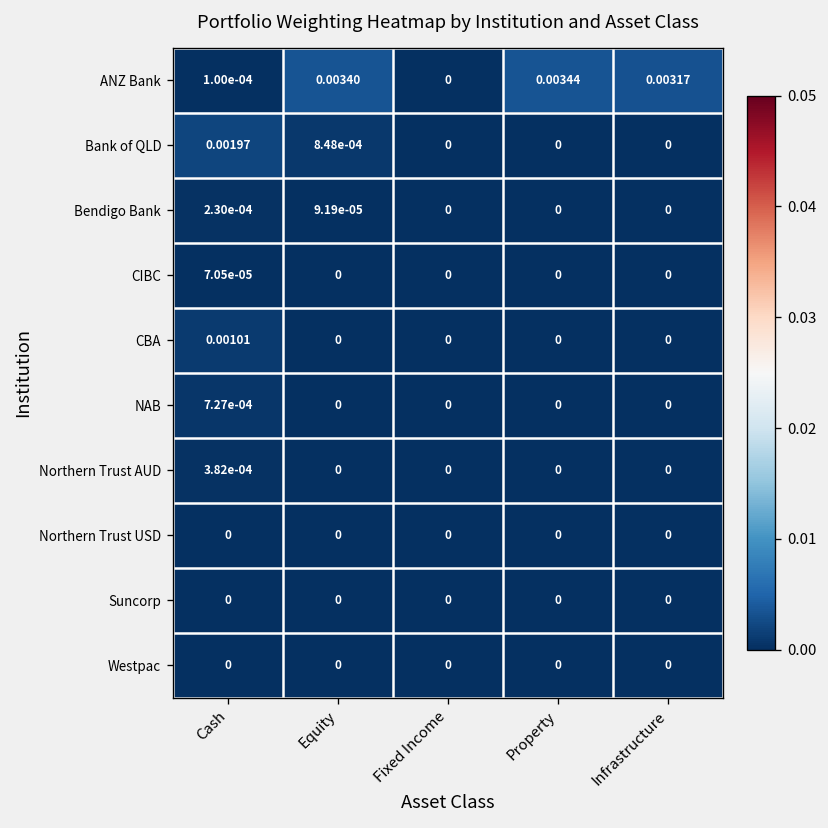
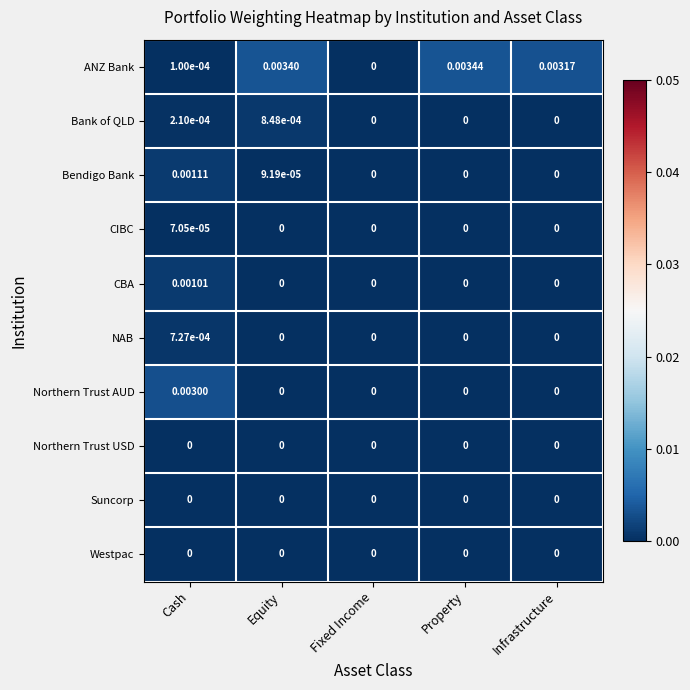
  {
    "ANZ Bank": {
      "Cash": "1.00e-04",
      "Equity": "0.00340",
      "Fixed Income": "0",
      "Property": "0.00344",
      "Infrastructure": "0.00317"
    },
    "Bank of QLD": {
-     "Cash": "0.00197",
+     "Cash": "2.10e-04",
      "Equity": "8.48e-04",
      "Fixed Income": "0",
      "Property": "0",
      "Infrastructure": "0"
    },
    "Bendigo Bank": {
-     "Cash": "2.30e-04",
+     "Cash": "0.00111",
      "Equity": "9.19e-05",
      "Fixed Income": "0",
      "Property": "0",
      "Infrastructure": "0"
    },
    "CIBC": {
      "Cash": "7.05e-05",
      "Equity": "0",
      "Fixed Income": "0",
      "Property": "0",
      "Infrastructure": "0"
    },
    "CBA": {
      "Cash": "0.00101",
      "Equity": "0",
      "Fixed Income": "0",
      "Property": "0",
      "Infrastructure": "0"
    },
    "NAB": {
      "Cash": "7.27e-04",
      "Equity": "0",
      "Fixed Income": "0",
      "Property": "0",
      "Infrastructure": "0"
    },
    "Northern Trust AUD": {
-     "Cash": "3.82e-04",
+     "Cash": "0.00300",
      "Equity": "0",
      "Fixed Income": "0",
      "Property": "0",
      "Infrastructure": "0"
    },
    "Northern Trust USD": {
      "Cash": "0",
      "Equity": "0",
      "Fixed Income": "0",
      "Property": "0",
      "Infrastructure": "0"
    },
    "Suncorp": {
      "Cash": "0",
      "Equity": "0",
      "Fixed Income": "0",
      "Property": "0",
      "Infrastructure": "0"
    },
    "Westpac": {
      "Cash": "0",
      "Equity": "0",
      "Fixed Income": "0",
      "Property": "0",
      "Infrastructure": "0"
    }
  }
